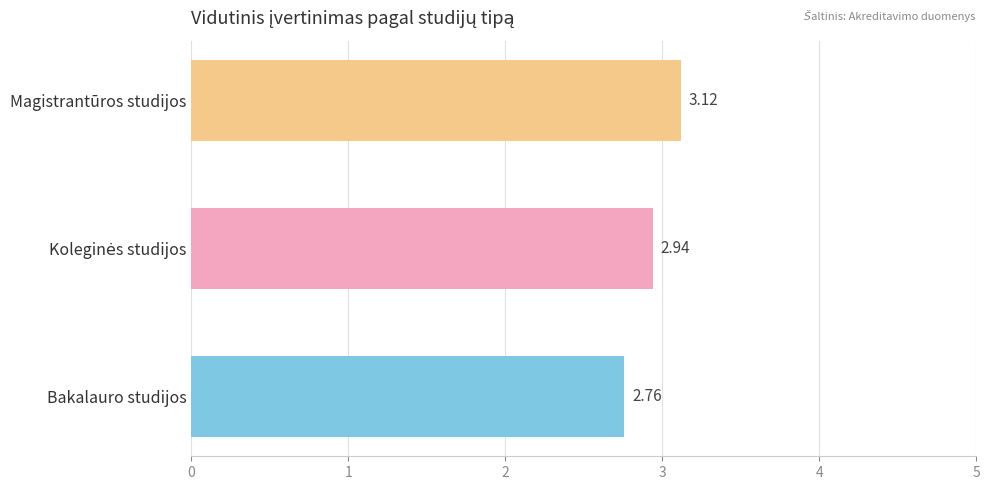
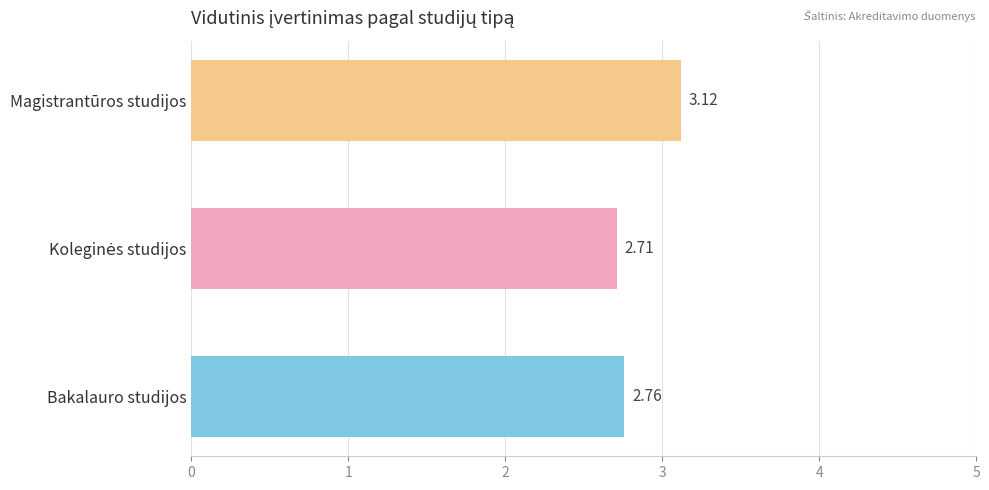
  {
    "Magistrantūros studijos": 3.12,
-   "Koleginės studijos": 2.94,
+   "Koleginės studijos": 2.71,
    "Bakalauro studijos": 2.76
  }
